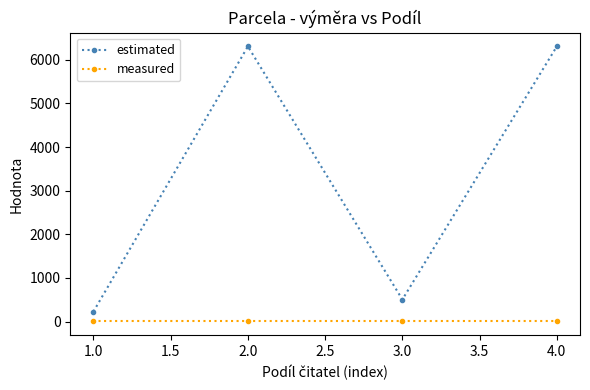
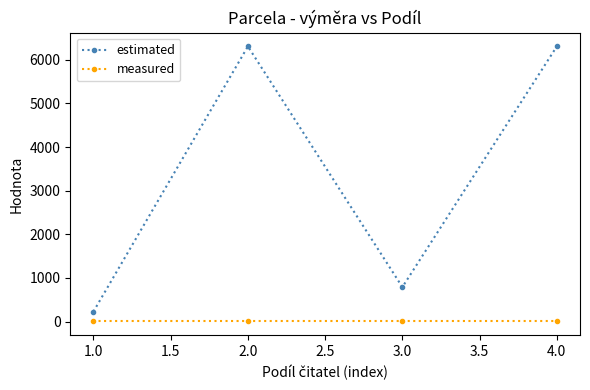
  {
    "estimated": {
      "1.0": 200,
      "2.0": 6300,
-     "3.0": 500,
+     "3.0": 800,
      "4.0": 6300
    },
    "measured": {
      "1.0": 0,
      "2.0": 0,
      "3.0": 0,
      "4.0": 0
    }
  }
